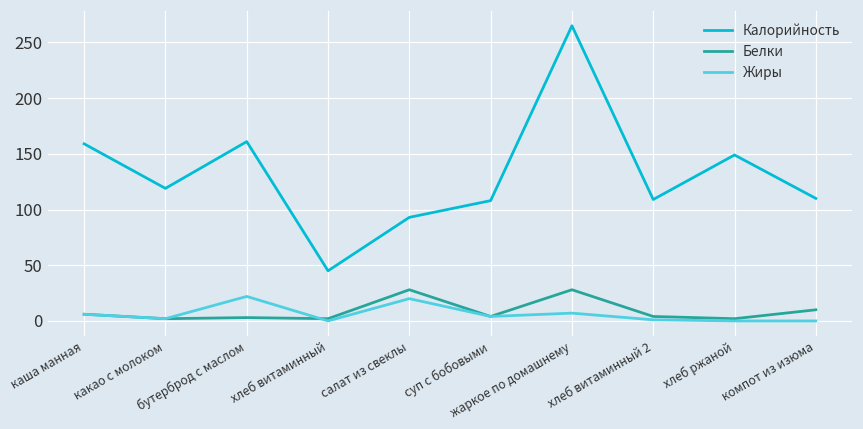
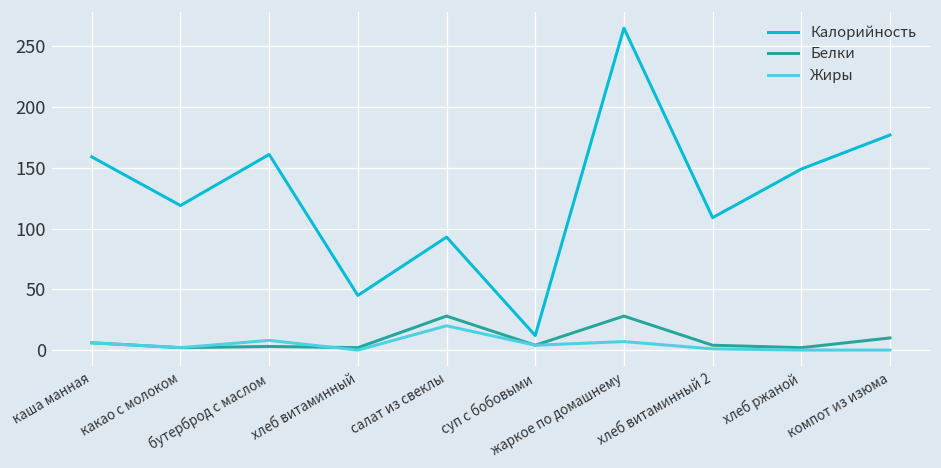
  {
    "Калорийность": {
      "каша манная": 159,
      "какао с молоком": 119,
      "бутерброд с маслом": 161,
      "хлеб витаминный": 45,
      "салат из свеклы": 93,
-     "суп с бобовыми": 108,
+     "суп с бобовыми": 12,
      "жаркое по домашнему": 265,
      "хлеб витаминный 2": 109,
      "хлеб ржаной": 149,
-     "компот из изюма": 110
+     "компот из изюма": 177
    },
    "Белки": {
      "бутерброд с маслом": 3,
      "салат из свеклы": 28,
      "жаркое по домашнему": 28,
      "хлеб витаминный 2": 4,
      "компот из изюма": 10
    },
    "Жиры": {
-     "бутерброд с маслом": 22,
+     "бутерброд с маслом": 8,
      "салат из свеклы": 20,
      "жаркое по домашнему": 7,
      "хлеб витаминный 2": 1,
      "компот из изюма": 0
    }
  }
